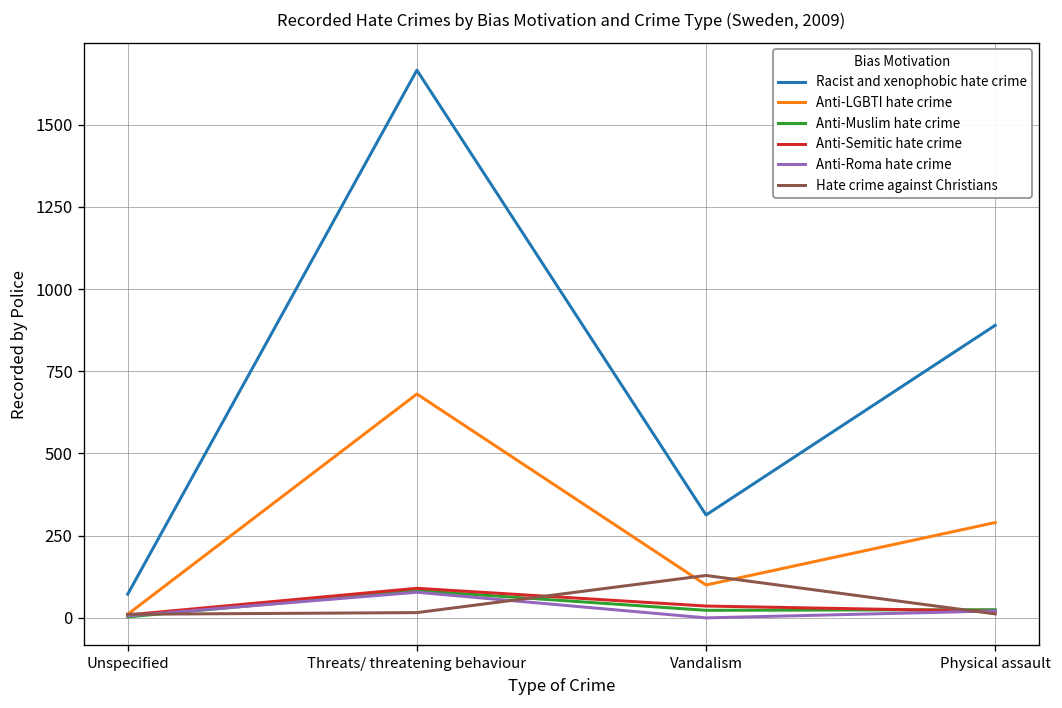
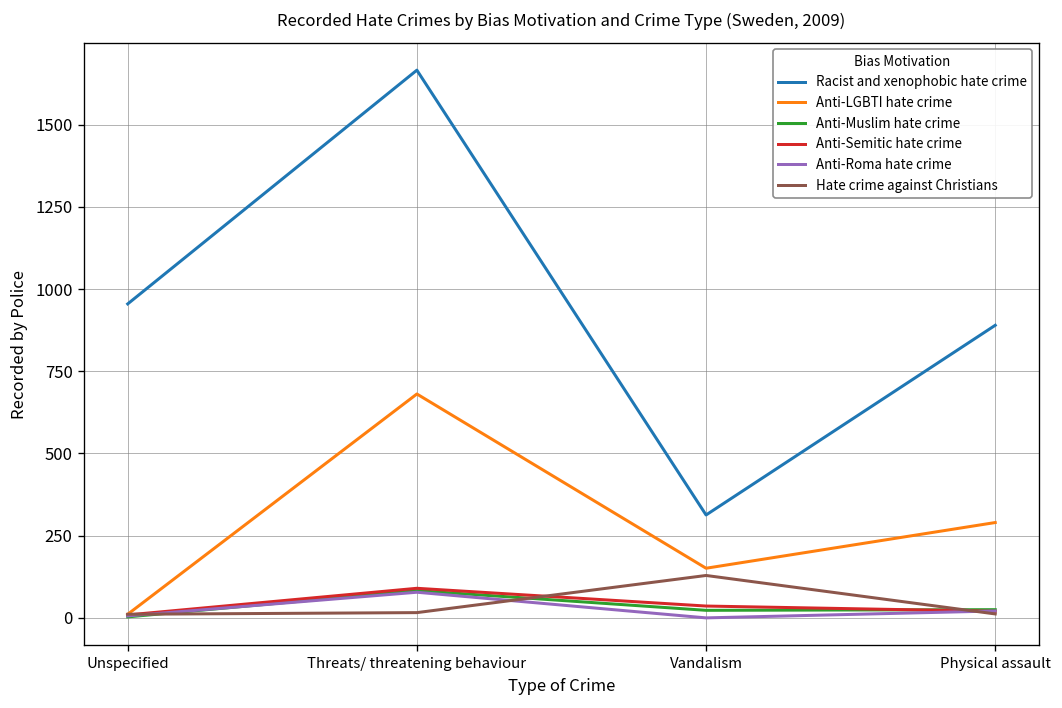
  {
    "Racist and xenophobic hate crime": {
-     "Unspecified": 70,
+     "Unspecified": 960,
      "Threats/ threatening behaviour": 1670,
      "Vandalism": 310,
      "Physical assault": 890
    },
    "Anti-LGBTI hate crime": {
      "Threats/ threatening behaviour": 680,
-     "Vandalism": 100,
+     "Vandalism": 150,
      "Physical assault": 290
    },
    "Anti-Muslim hate crime": {
      "Vandalism": 20
    },
    "Anti-Semitic hate crime": {
      "Vandalism": 40
    },
    "Anti-Roma hate crime": {
      "Vandalism": 0
    },
    "Hate crime against Christians": {
      "Threats/ threatening behaviour": 20,
      "Vandalism": 130
    }
  }
